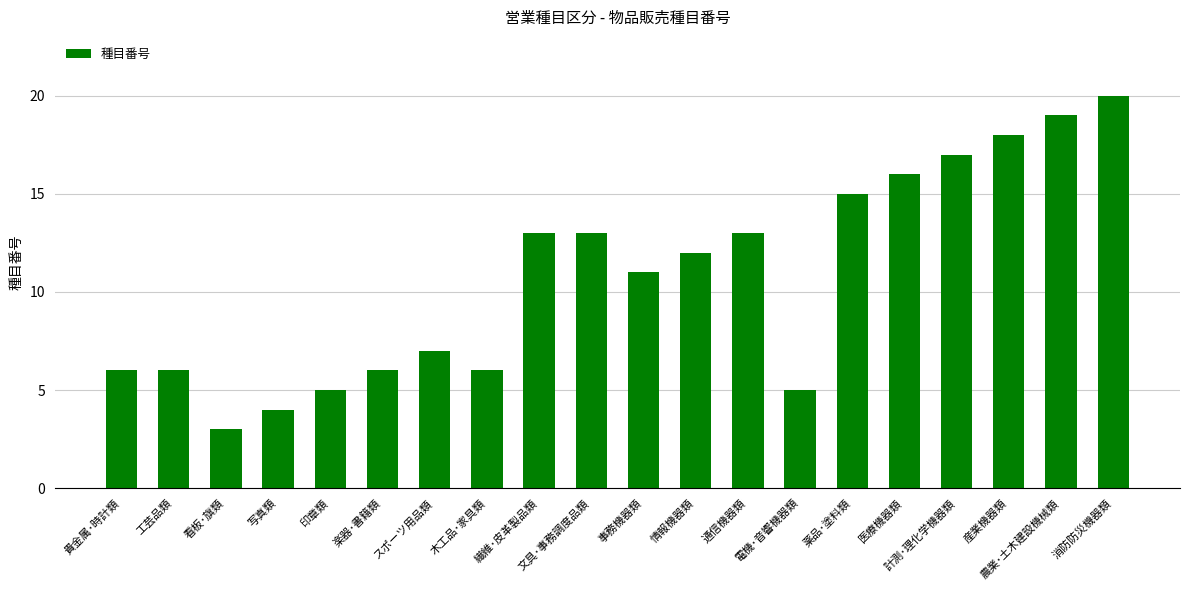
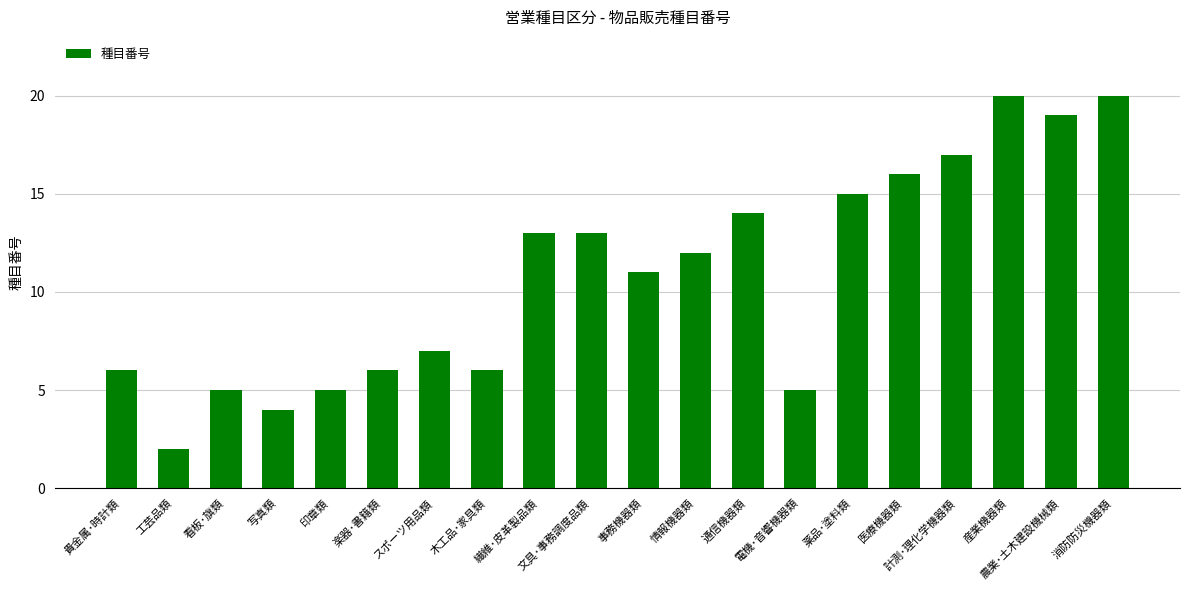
  {
    "貴金属･時計類": 6,
-   "工芸品類": 6,
-   "看板･旗類": 3,
+   "工芸品類": 2,
+   "看板･旗類": 5,
    "写真類": 4,
    "印章類": 5,
    "楽器･書籍類": 6,
    "スポーツ用品類": 7,
    "木工品･家具類": 6,
    "繊維･皮革製品類": 13,
    "文具･事務調度品類": 13,
    "事務機器類": 11,
    "情報機器類": 12,
-   "通信機器類": 13,
+   "通信機器類": 14,
    "電機･音響機器類": 5,
    "薬品･塗料類": 15,
    "医療機器類": 16,
    "計測･理化学機器類": 17,
-   "産業機器類": 18,
+   "産業機器類": 20,
    "農業･土木建設機械類": 19,
    "消防防災機器類": 20
  }
